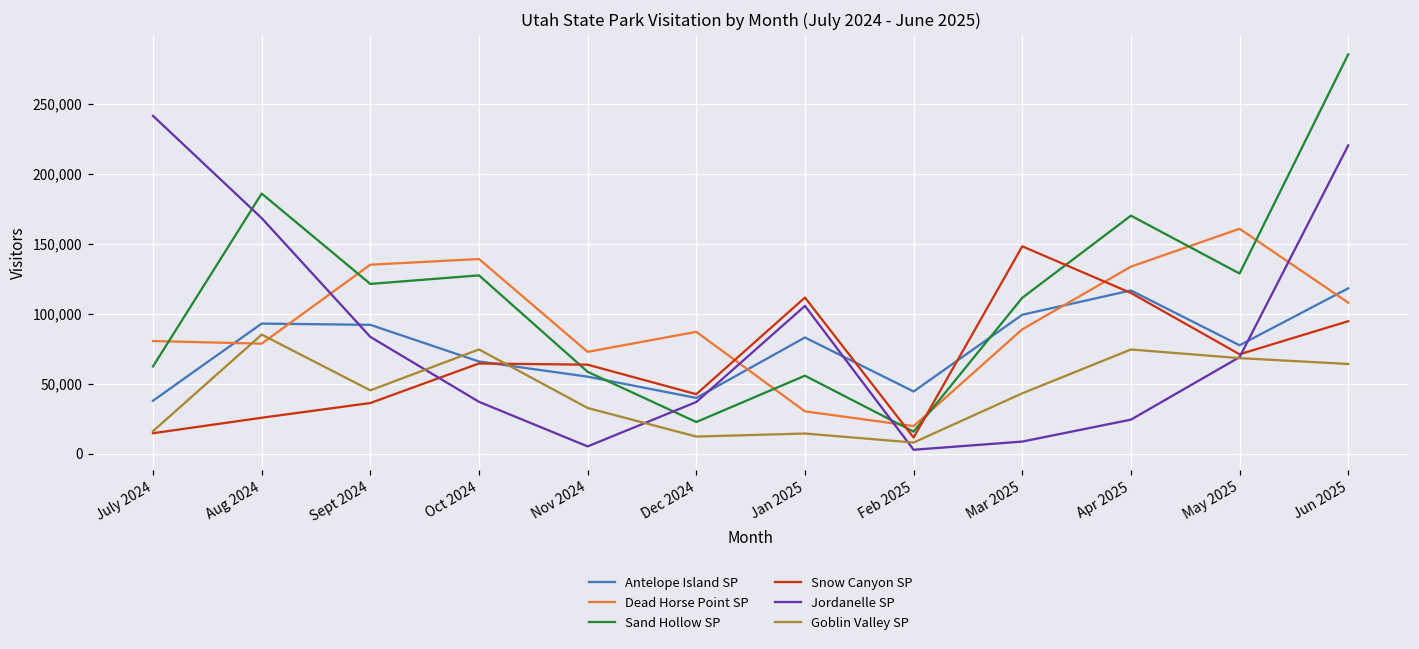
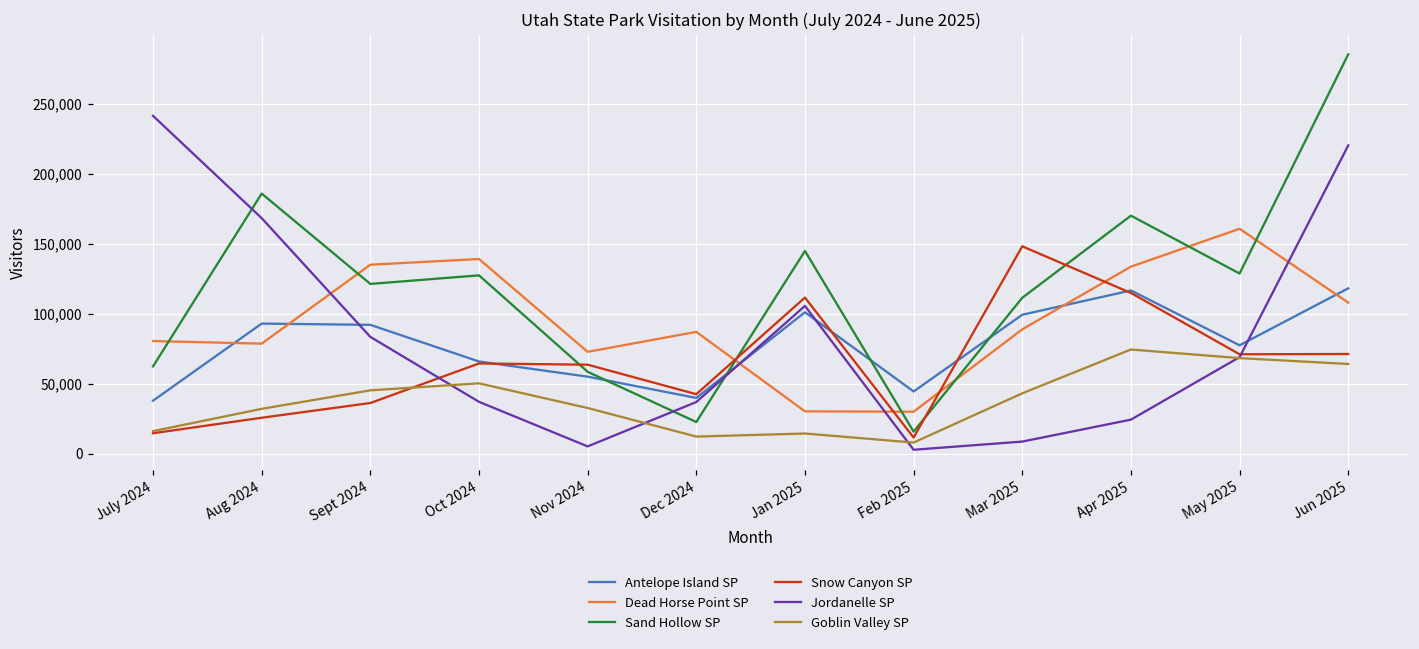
  {
    "Antelope Island SP": {
      "July 2024": "38,000",
      "Aug 2024": "93,000",
      "Sept 2024": "92,000",
      "Nov 2024": "55,000",
      "Dec 2024": "40,000",
-     "Jan 2025": "83,000",
+     "Jan 2025": "101,000",
      "Feb 2025": "44,000",
      "Mar 2025": "99,000",
      "May 2025": "77,000",
      "Jun 2025": "118,000"
    },
    "Dead Horse Point SP": {
      "July 2024": "80,000",
      "Aug 2024": "79,000",
      "Sept 2024": "135,000",
      "Oct 2024": "139,000",
      "Nov 2024": "73,000",
      "Dec 2024": "87,000",
      "Jan 2025": "30,000",
-     "Feb 2025": "20,000",
+     "Feb 2025": "30,000",
      "Mar 2025": "89,000",
      "Apr 2025": "134,000",
      "May 2025": "161,000",
      "Jun 2025": "108,000"
    },
    "Sand Hollow SP": {
      "July 2024": "62,000",
      "Aug 2024": "186,000",
      "Sept 2024": "121,000",
      "Oct 2024": "127,000",
      "Nov 2024": "58,000",
      "Dec 2024": "23,000",
-     "Jan 2025": "56,000",
+     "Jan 2025": "145,000",
      "Feb 2025": "16,000",
      "Mar 2025": "111,000",
      "Apr 2025": "170,000",
      "May 2025": "129,000",
      "Jun 2025": "285,000"
    },
    "Snow Canyon SP": {
      "Aug 2024": "26,000",
      "Sept 2024": "36,000",
      "Nov 2024": "64,000",
      "Dec 2024": "42,000",
      "Jan 2025": "112,000",
      "Feb 2025": "11,000",
      "Mar 2025": "148,000",
      "May 2025": "71,000",
-     "Jun 2025": "95,000"
+     "Jun 2025": "71,000"
    },
    "Jordanelle SP": {
      "July 2024": "241,000",
      "Aug 2024": "168,000",
      "Sept 2024": "83,000",
      "Oct 2024": "37,000",
      "Nov 2024": "5,000",
      "Dec 2024": "37,000",
      "Jan 2025": "106,000",
      "Feb 2025": "3,000",
      "Mar 2025": "9,000",
      "Apr 2025": "24,000",
      "Jun 2025": "220,000"
    },
    "Goblin Valley SP": {
-     "Aug 2024": "85,000",
+     "Aug 2024": "32,000",
      "Sept 2024": "45,000",
-     "Oct 2024": "74,000",
+     "Oct 2024": "50,000",
      "Nov 2024": "33,000",
      "Dec 2024": "12,000",
      "Jan 2025": "14,000",
      "Feb 2025": "8,000",
      "Mar 2025": "43,000",
      "Apr 2025": "74,000",
      "Jun 2025": "64,000"
    }
  }
